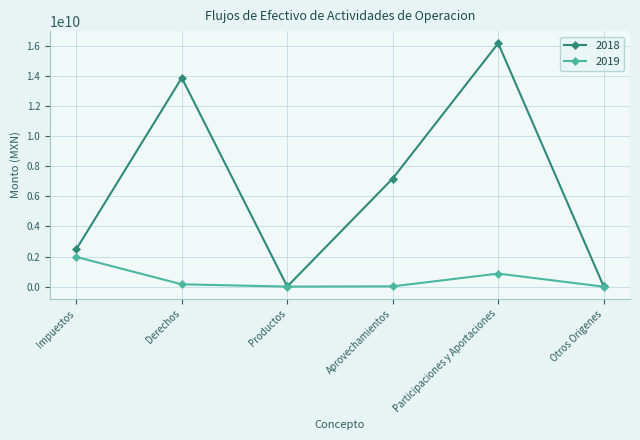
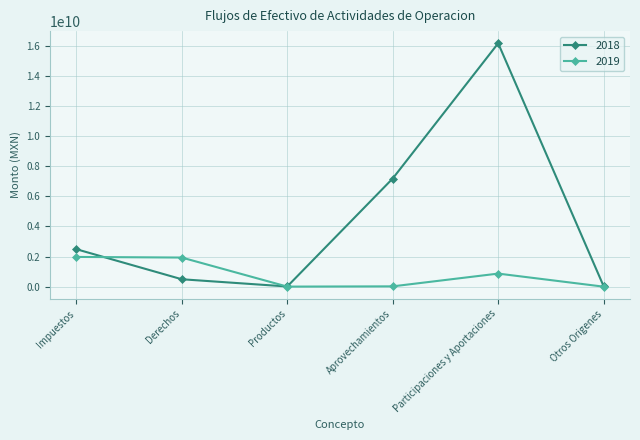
  {
    "2018": {
      "Impuestos": 2500000000,
-     "Derechos": 13900000000,
+     "Derechos": 500000000,
      "Aprovechamientos": 7200000000,
      "Participaciones y Aportaciones": 16200000000
    },
    "2019": {
      "Impuestos": 2000000000,
-     "Derechos": 200000000,
+     "Derechos": 1900000000,
      "Aprovechamientos": 0,
      "Participaciones y Aportaciones": 900000000
    }
  }
